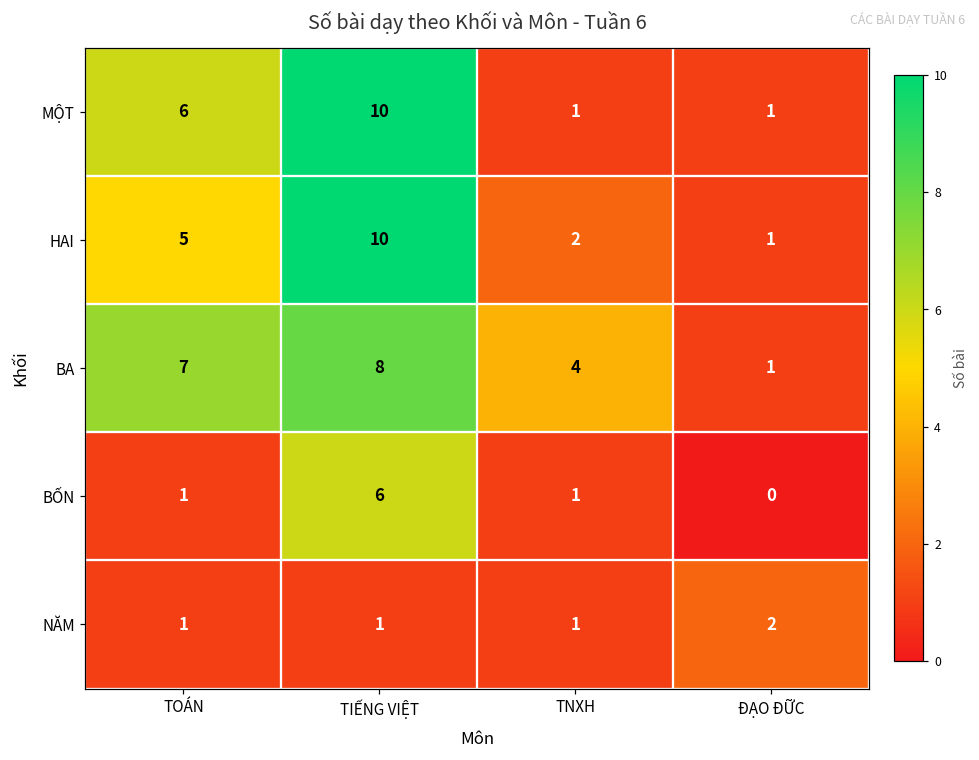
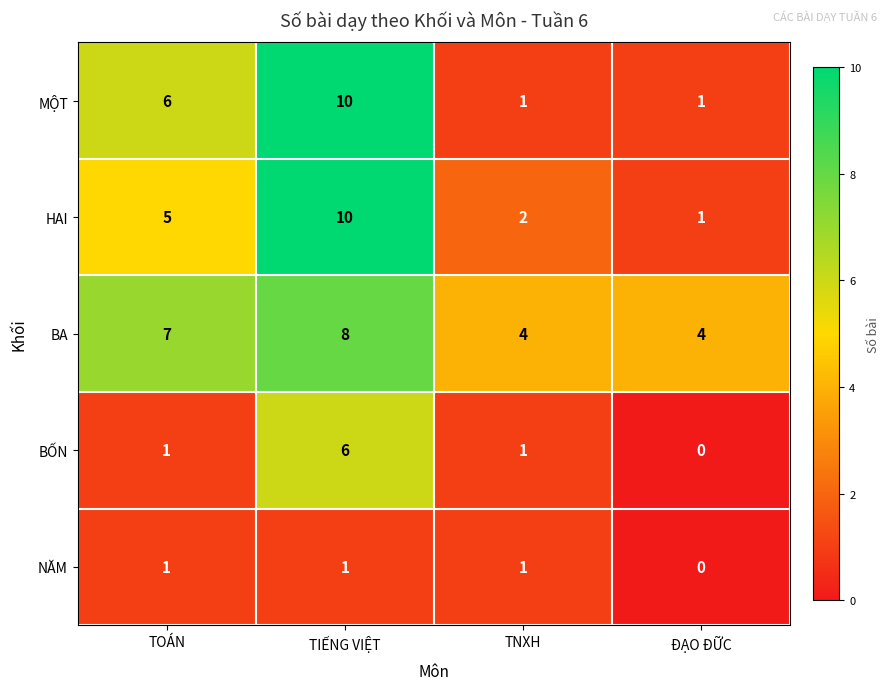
  {
    "MỘT": {
      "TOÁN": 6,
      "TIẾNG VIỆT": 10,
      "TNXH": 1,
      "ĐẠO ĐỮC": 1
    },
    "HAI": {
      "TOÁN": 5,
      "TIẾNG VIỆT": 10,
      "TNXH": 2,
      "ĐẠO ĐỮC": 1
    },
    "BA": {
      "TOÁN": 7,
      "TIẾNG VIỆT": 8,
      "TNXH": 4,
-     "ĐẠO ĐỮC": 1
+     "ĐẠO ĐỮC": 4
    },
    "BỐN": {
      "TOÁN": 1,
      "TIẾNG VIỆT": 6,
      "TNXH": 1,
      "ĐẠO ĐỮC": 0
    },
    "NĂM": {
      "TOÁN": 1,
      "TIẾNG VIỆT": 1,
      "TNXH": 1,
-     "ĐẠO ĐỮC": 2
+     "ĐẠO ĐỮC": 0
    }
  }
